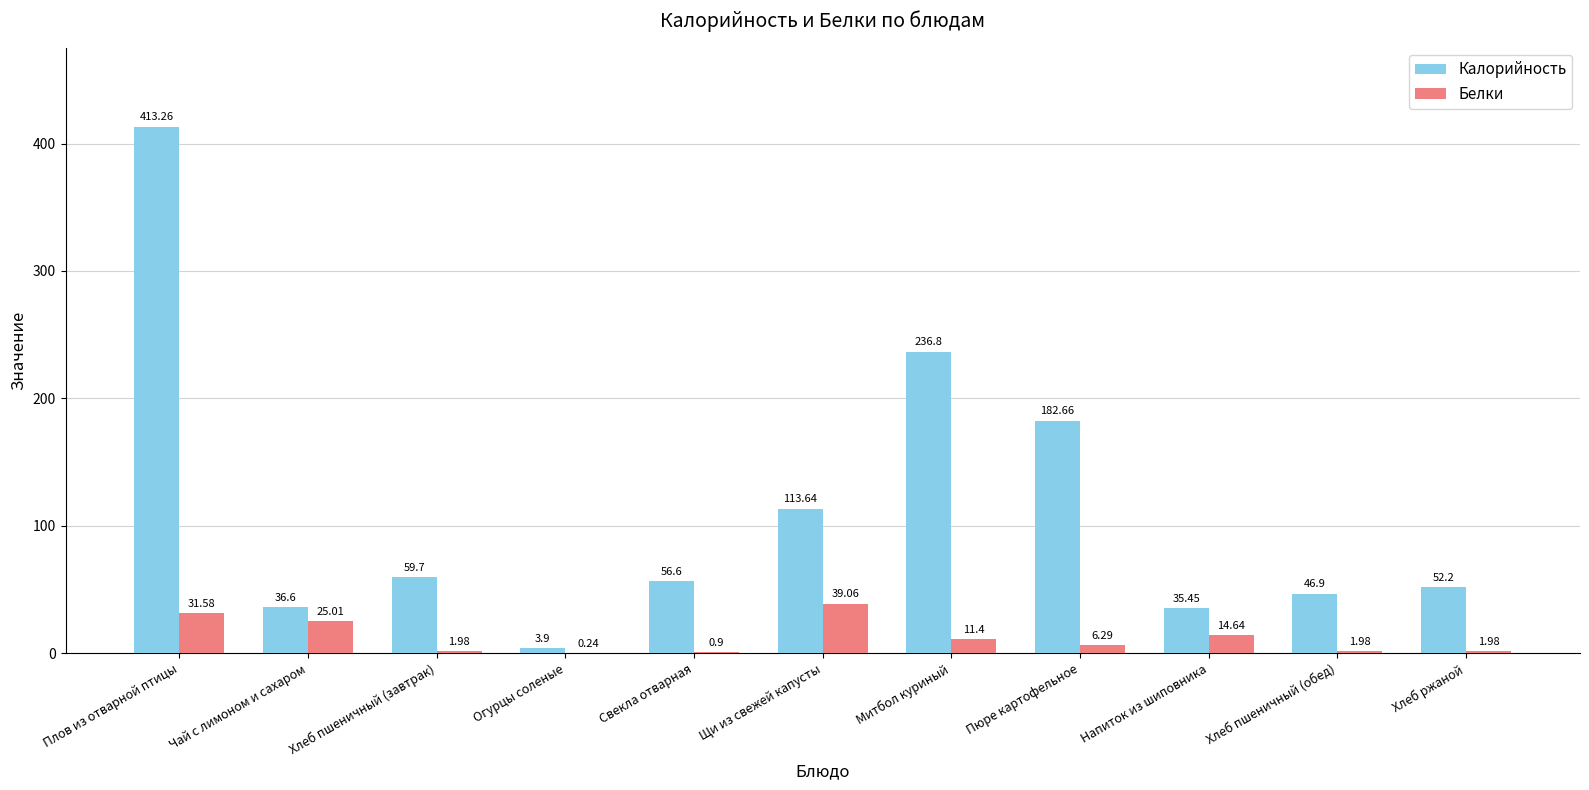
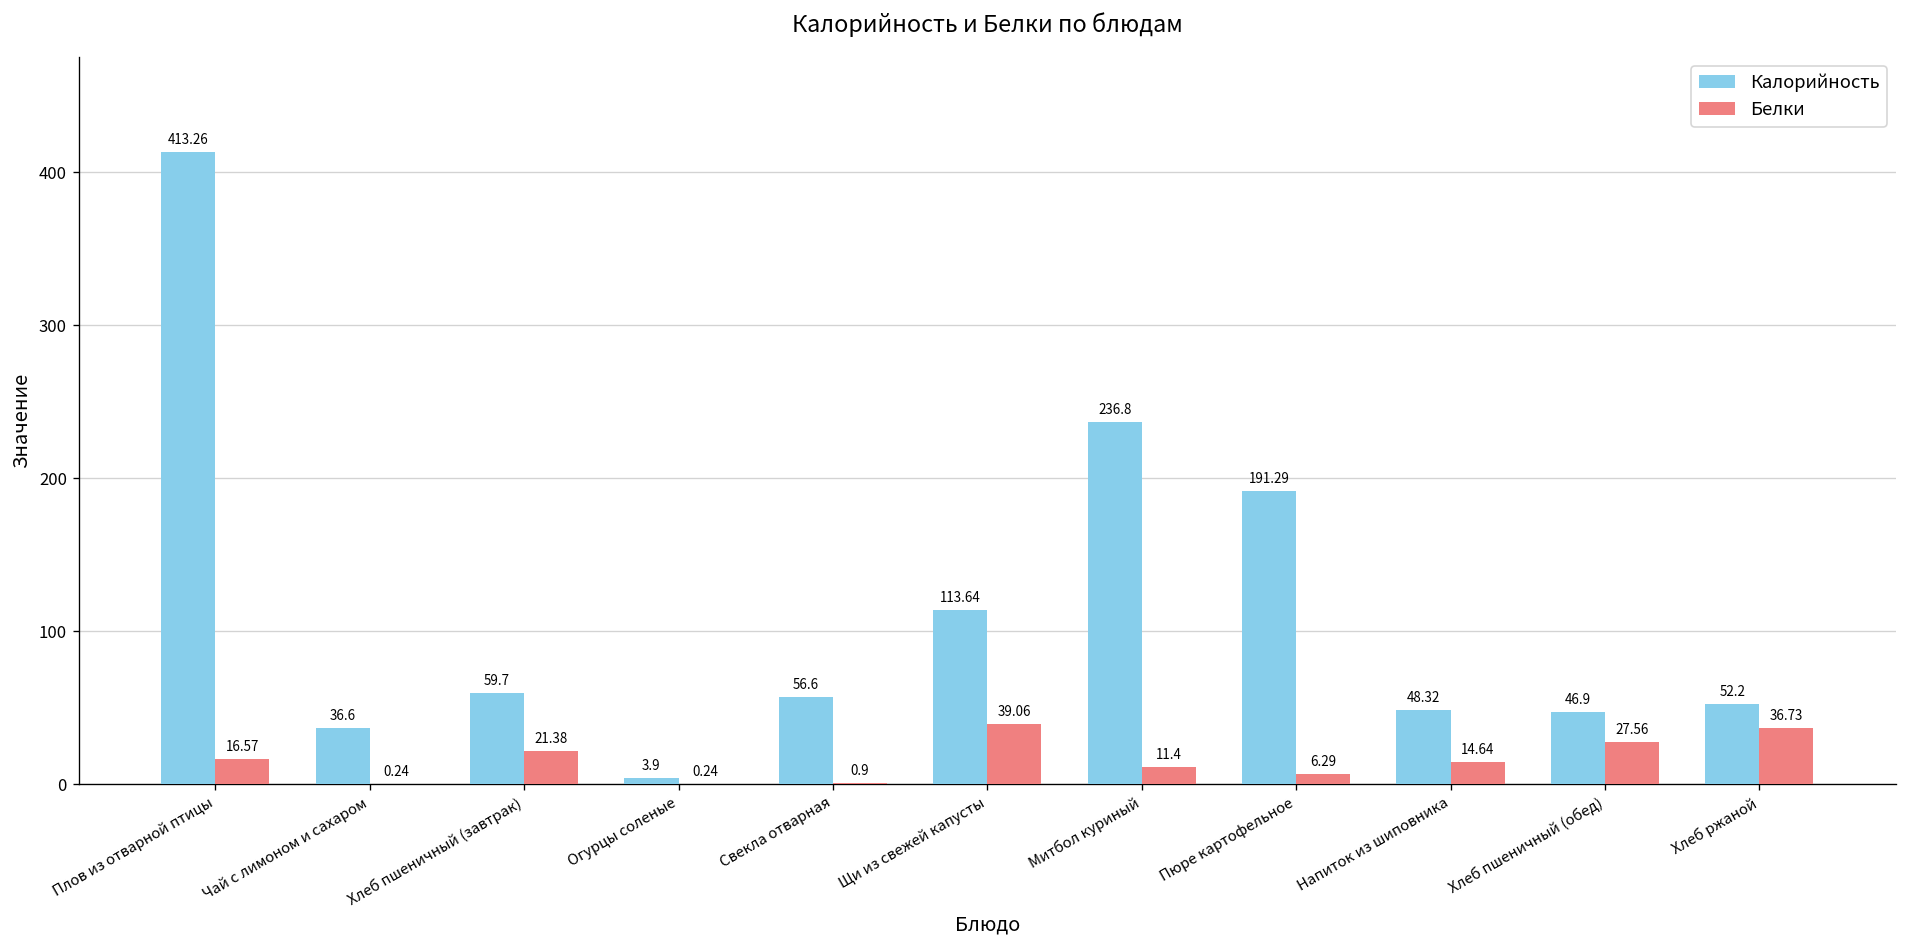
  {
    "Калорийность": {
      "Плов из отварной птицы": 413.26,
      "Чай с лимоном и сахаром": 36.6,
      "Хлеб пшеничный (завтрак)": 59.7,
      "Огурцы соленые": 3.9,
      "Свекла отварная": 56.6,
      "Щи из свежей капусты": 113.64,
      "Митбол куриный": 236.8,
-     "Пюре картофельное": 182.66,
-     "Напиток из шиповника": 35.45,
+     "Пюре картофельное": 191.29,
+     "Напиток из шиповника": 48.32,
      "Хлеб пшеничный (обед)": 46.9,
      "Хлеб ржаной": 52.2
    },
    "Белки": {
-     "Плов из отварной птицы": 31.58,
-     "Чай с лимоном и сахаром": 25.01,
-     "Хлеб пшеничный (завтрак)": 1.98,
+     "Плов из отварной птицы": 16.57,
+     "Чай с лимоном и сахаром": 0.24,
+     "Хлеб пшеничный (завтрак)": 21.38,
      "Огурцы соленые": 0.24,
      "Свекла отварная": 0.9,
      "Щи из свежей капусты": 39.06,
      "Митбол куриный": 11.4,
      "Пюре картофельное": 6.29,
      "Напиток из шиповника": 14.64,
-     "Хлеб пшеничный (обед)": 1.98,
-     "Хлеб ржаной": 1.98
+     "Хлеб пшеничный (обед)": 27.56,
+     "Хлеб ржаной": 36.73
    }
  }
